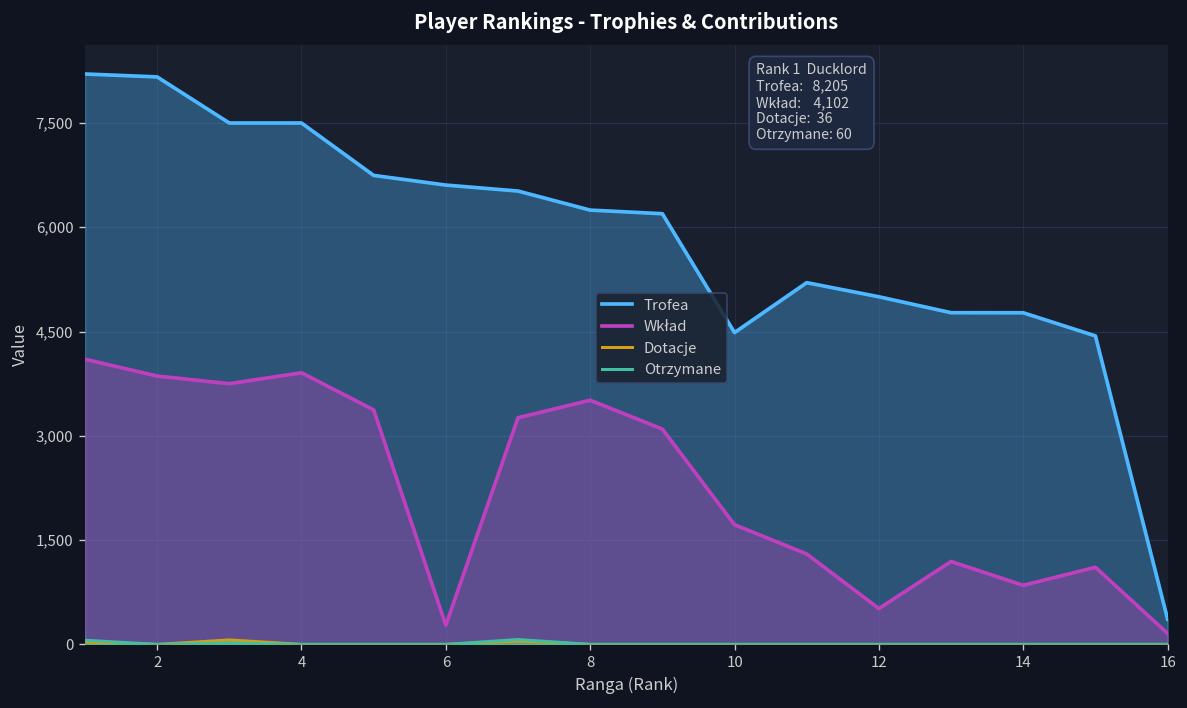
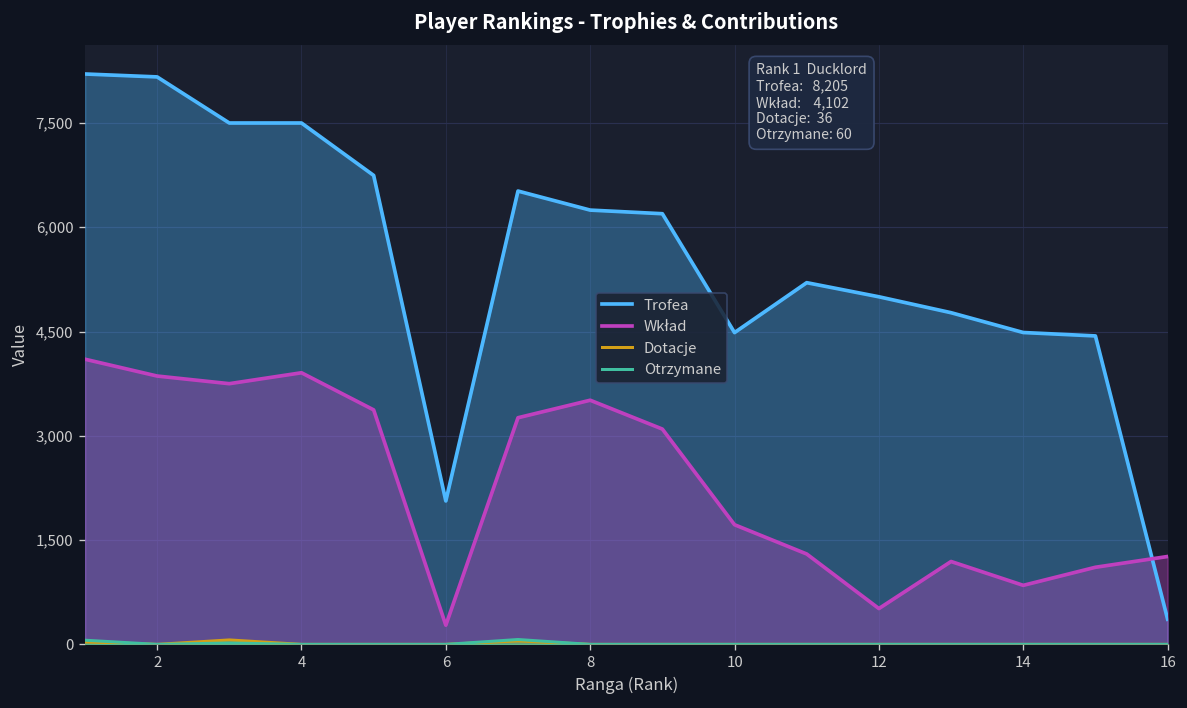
  {
    "Trofea": {
      "2": "8,200",
      "4": "7,500",
-     "6": "6,600",
+     "6": "2,100",
      "8": "6,200",
      "10": "4,500",
      "12": "5,000",
-     "14": "4,800",
+     "14": "4,500",
      "16": "400"
    },
    "Wkład": {
      "2": "3,900",
      "4": "3,900",
      "6": "300",
      "8": "3,500",
      "10": "1,700",
      "12": "500",
      "14": "800",
-     "16": "200"
+     "16": "1,300"
    }
  }
